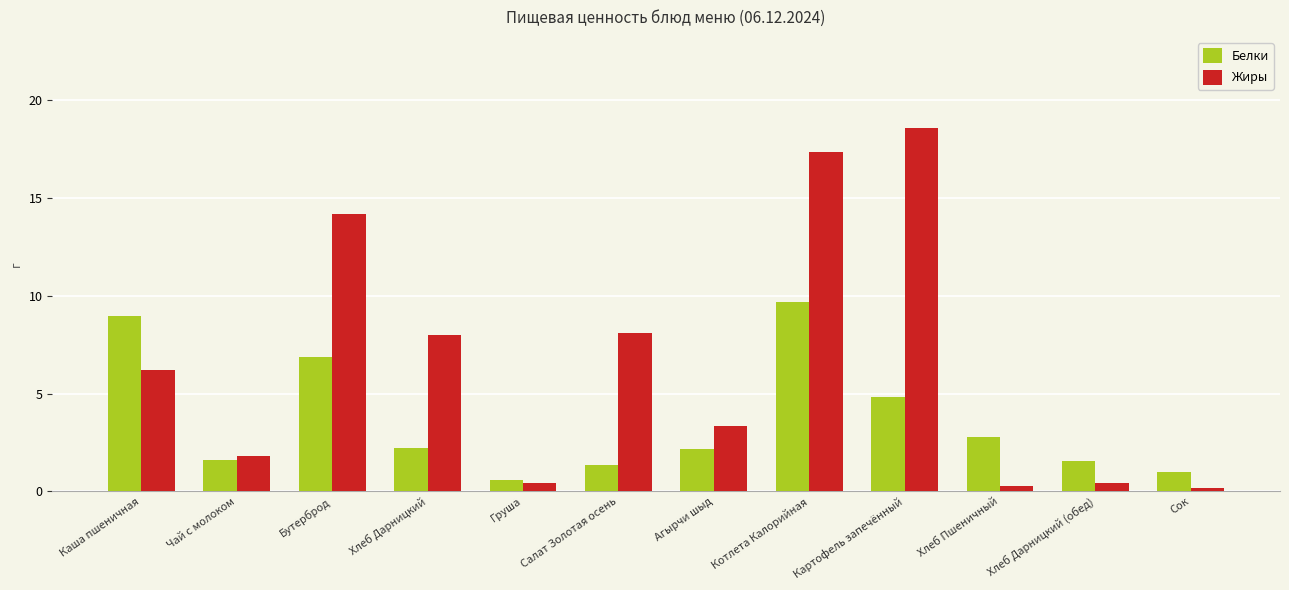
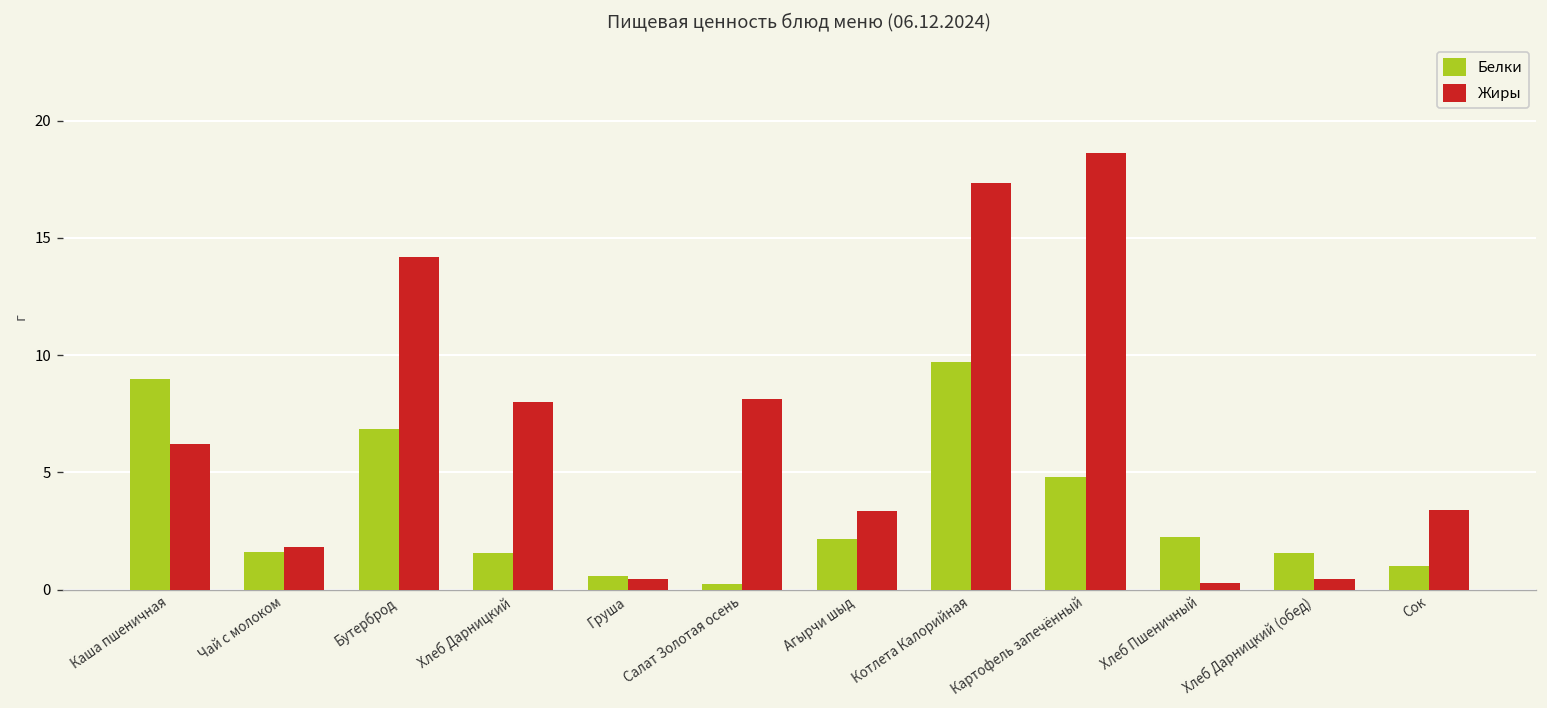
  {
    "Белки": {
      "Каша пшеничная": 9.0,
      "Чай с молоком": 1.6,
      "Бутерброд": 6.9,
-     "Хлеб Дарницкий": 2.2,
+     "Хлеб Дарницкий": 1.6,
      "Груша": 0.6,
-     "Салат Золотая осень": 1.4,
+     "Салат Золотая осень": 0.3,
      "Агырчи шыд": 2.2,
      "Котлета Калорийная": 9.7,
      "Картофель запечённый": 4.8,
-     "Хлеб Пшеничный": 2.8,
+     "Хлеб Пшеничный": 2.3,
      "Хлеб Дарницкий (обед)": 1.6,
      "Сок": 1.0
    },
    "Жиры": {
      "Каша пшеничная": 6.2,
      "Чай с молоком": 1.8,
      "Бутерброд": 14.2,
      "Хлеб Дарницкий": 8.0,
      "Груша": 0.5,
      "Салат Золотая осень": 8.1,
      "Агырчи шыд": 3.4,
      "Котлета Калорийная": 17.3,
      "Картофель запечённый": 18.6,
      "Хлеб Пшеничный": 0.3,
      "Хлеб Дарницкий (обед)": 0.5,
-     "Сок": 0.2
+     "Сок": 3.4
    }
  }
